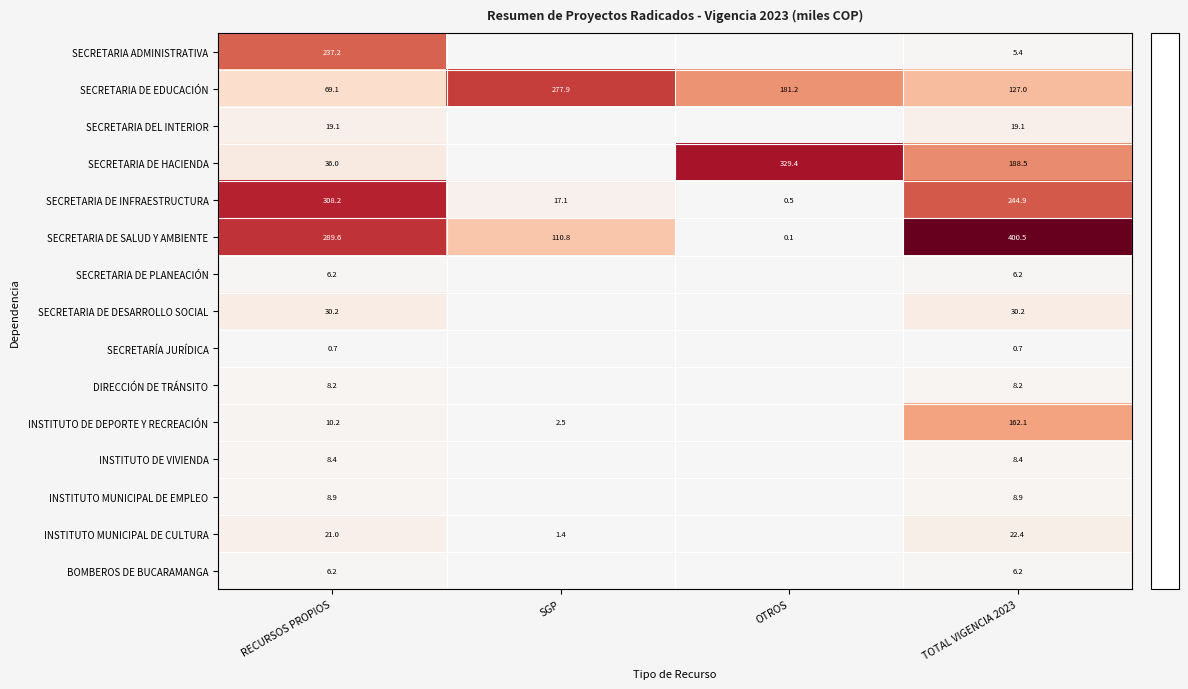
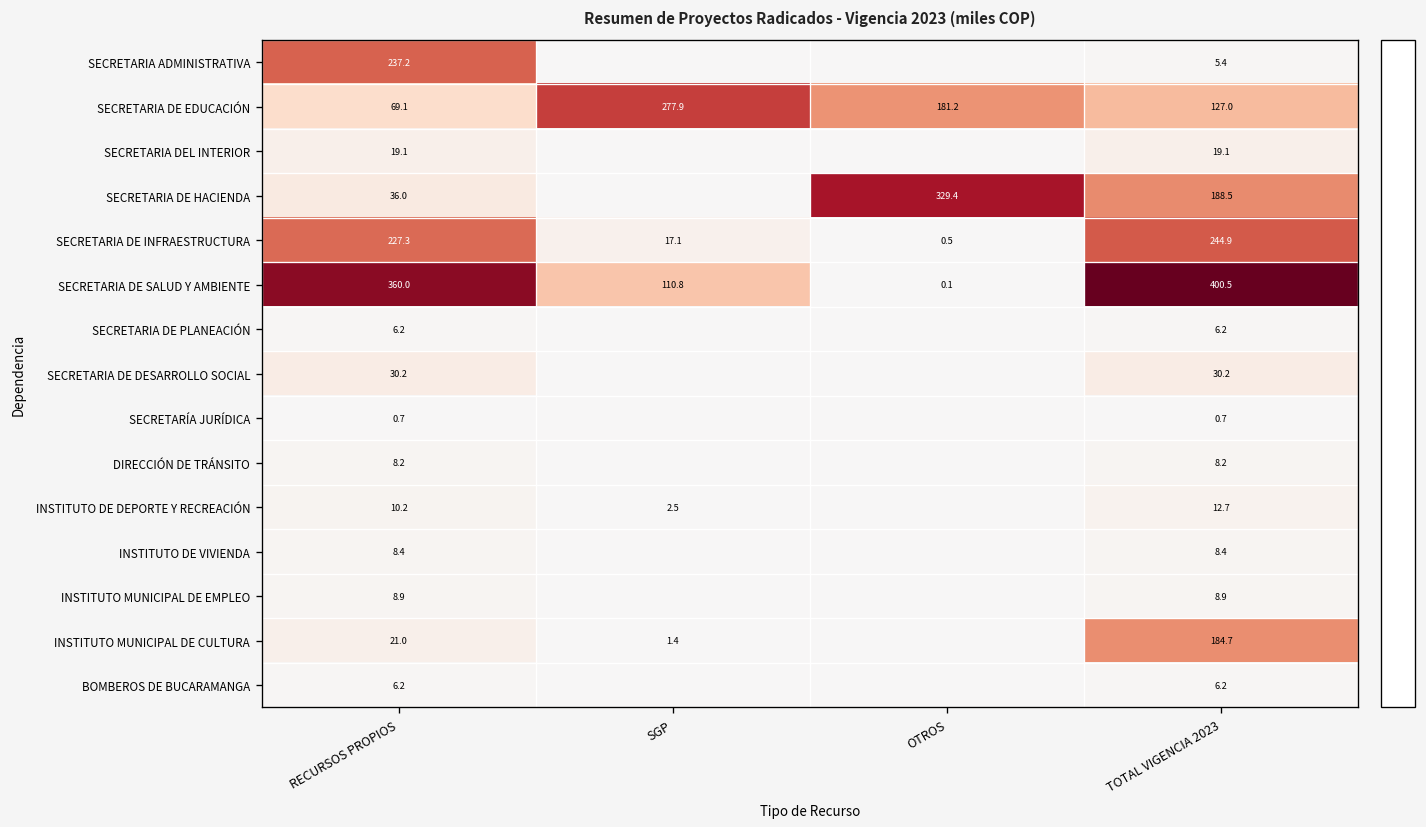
  {
    "SECRETARIA ADMINISTRATIVA": {
      "RECURSOS PROPIOS": 237.2,
      "TOTAL VIGENCIA 2023": 5.4
    },
    "SECRETARIA DE EDUCACIÓN": {
      "RECURSOS PROPIOS": 69.1,
      "SGP": 277.9,
      "OTROS": 181.2,
      "TOTAL VIGENCIA 2023": 127.0
    },
    "SECRETARIA DEL INTERIOR": {
      "RECURSOS PROPIOS": 19.1,
      "TOTAL VIGENCIA 2023": 19.1
    },
    "SECRETARIA DE HACIENDA": {
      "RECURSOS PROPIOS": 36.0,
      "OTROS": 329.4,
      "TOTAL VIGENCIA 2023": 188.5
    },
    "SECRETARIA DE INFRAESTRUCTURA": {
-     "RECURSOS PROPIOS": 308.2,
+     "RECURSOS PROPIOS": 227.3,
      "SGP": 17.1,
      "OTROS": 0.5,
      "TOTAL VIGENCIA 2023": 244.9
    },
    "SECRETARIA DE SALUD Y AMBIENTE": {
-     "RECURSOS PROPIOS": 289.6,
+     "RECURSOS PROPIOS": 360.0,
      "SGP": 110.8,
      "OTROS": 0.1,
      "TOTAL VIGENCIA 2023": 400.5
    },
    "SECRETARIA DE PLANEACIÓN": {
      "RECURSOS PROPIOS": 6.2,
      "TOTAL VIGENCIA 2023": 6.2
    },
    "SECRETARIA DE DESARROLLO SOCIAL": {
      "RECURSOS PROPIOS": 30.2,
      "TOTAL VIGENCIA 2023": 30.2
    },
    "SECRETARÍA JURÍDICA": {
      "RECURSOS PROPIOS": 0.7,
      "TOTAL VIGENCIA 2023": 0.7
    },
    "DIRECCIÓN DE TRÁNSITO": {
      "RECURSOS PROPIOS": 8.2,
      "TOTAL VIGENCIA 2023": 8.2
    },
    "INSTITUTO DE DEPORTE Y RECREACIÓN": {
      "RECURSOS PROPIOS": 10.2,
      "SGP": 2.5,
-     "TOTAL VIGENCIA 2023": 162.1
+     "TOTAL VIGENCIA 2023": 12.7
    },
    "INSTITUTO DE VIVIENDA": {
      "RECURSOS PROPIOS": 8.4,
      "TOTAL VIGENCIA 2023": 8.4
    },
    "INSTITUTO MUNICIPAL DE EMPLEO": {
      "RECURSOS PROPIOS": 8.9,
      "TOTAL VIGENCIA 2023": 8.9
    },
    "INSTITUTO MUNICIPAL DE CULTURA": {
      "RECURSOS PROPIOS": 21.0,
      "SGP": 1.4,
-     "TOTAL VIGENCIA 2023": 22.4
+     "TOTAL VIGENCIA 2023": 184.7
    },
    "BOMBEROS DE BUCARAMANGA": {
      "RECURSOS PROPIOS": 6.2,
      "TOTAL VIGENCIA 2023": 6.2
    }
  }
